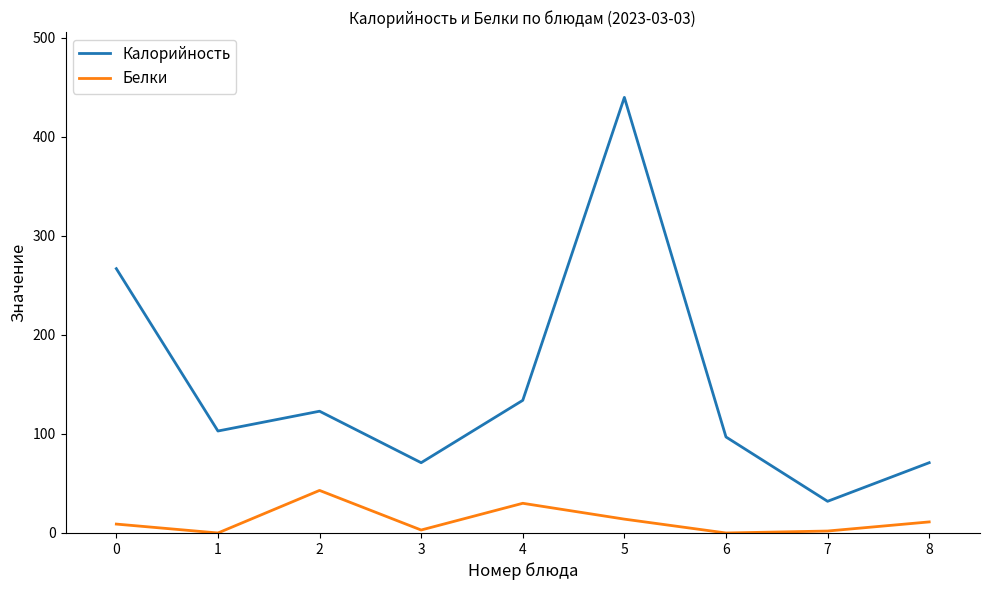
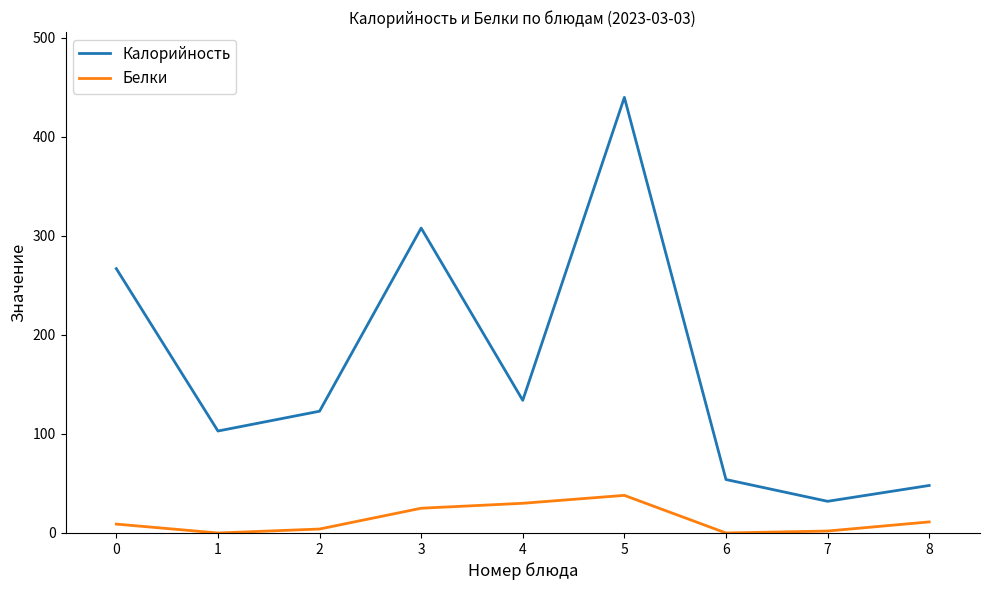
  {
    "Калорийность": {
      "0": 270,
      "1": 100,
      "2": 120,
-     "3": 70,
+     "3": 310,
      "4": 130,
      "5": 440,
-     "6": 100,
+     "6": 50,
      "7": 30,
-     "8": 70
+     "8": 50
    },
    "Белки": {
      "0": 10,
      "1": 0,
-     "2": 40,
-     "3": 0,
+     "2": 0,
+     "3": 30,
      "4": 30,
-     "5": 10,
+     "5": 40,
      "6": 0,
      "7": 0,
      "8": 10
    }
  }
